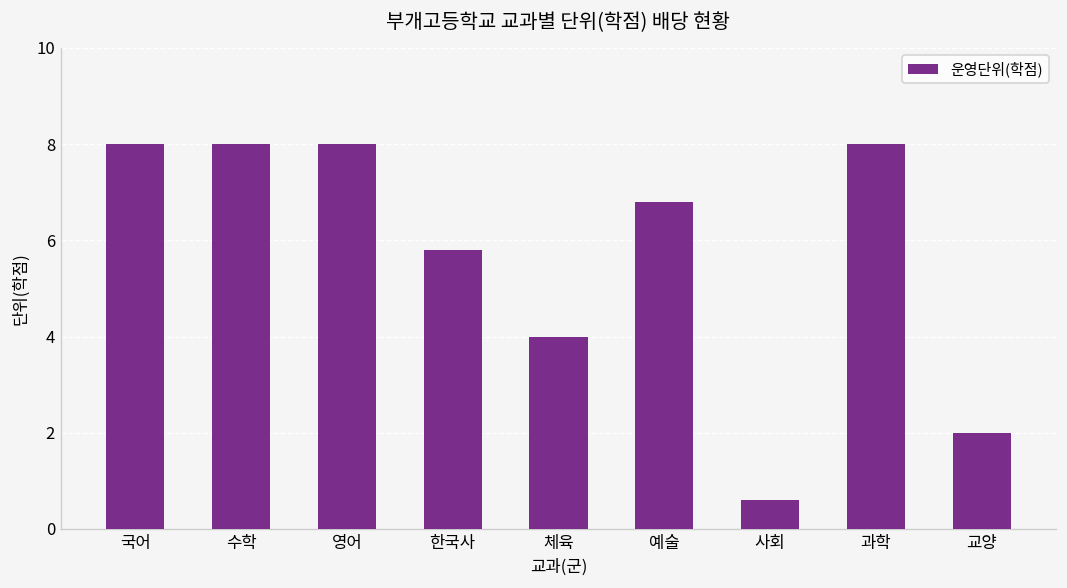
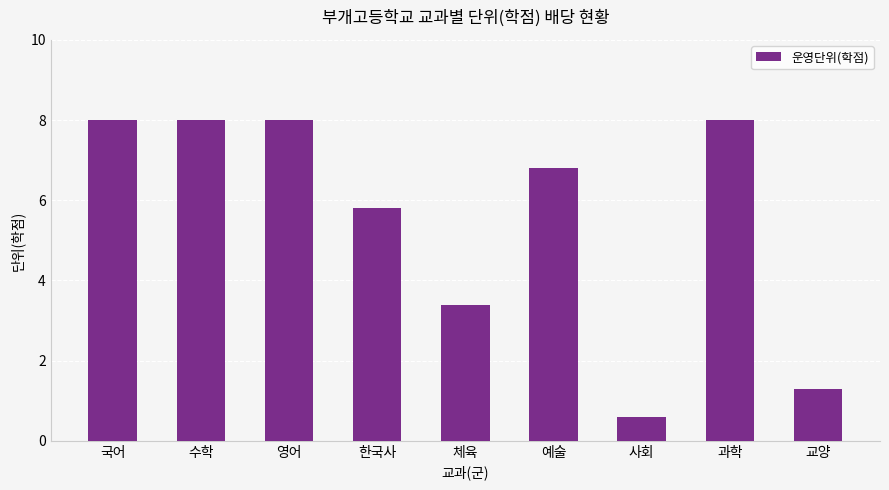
  {
    "국어": 8.0,
    "수학": 8.0,
    "영어": 8.0,
    "한국사": 5.8,
-   "체육": 4.0,
+   "체육": 3.4,
    "예술": 6.8,
    "사회": 0.6,
    "과학": 8.0,
-   "교양": 2.0
+   "교양": 1.3
  }
